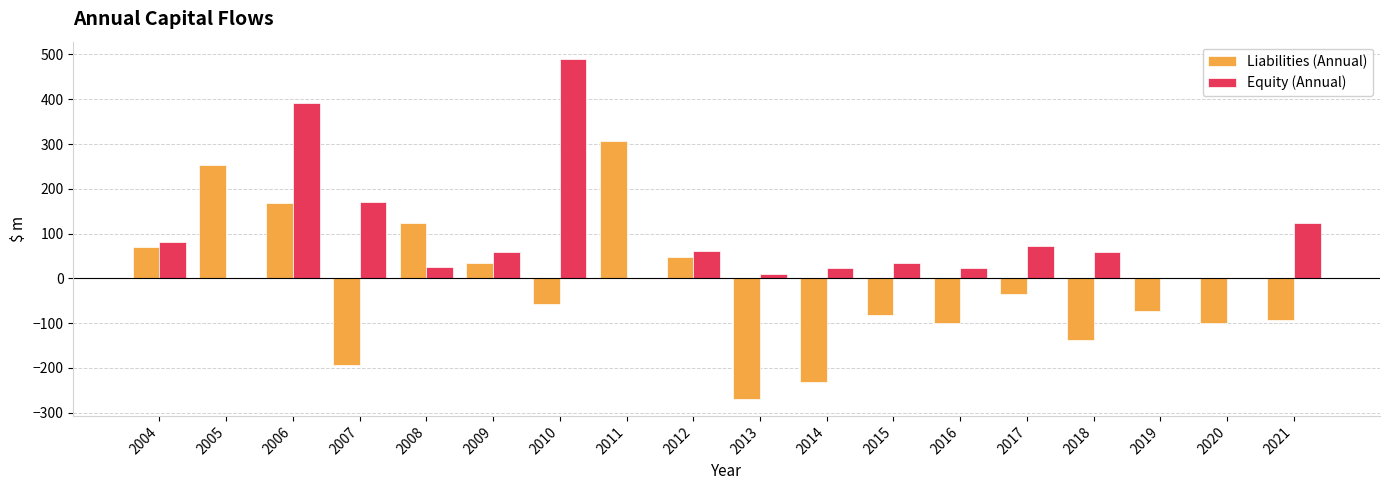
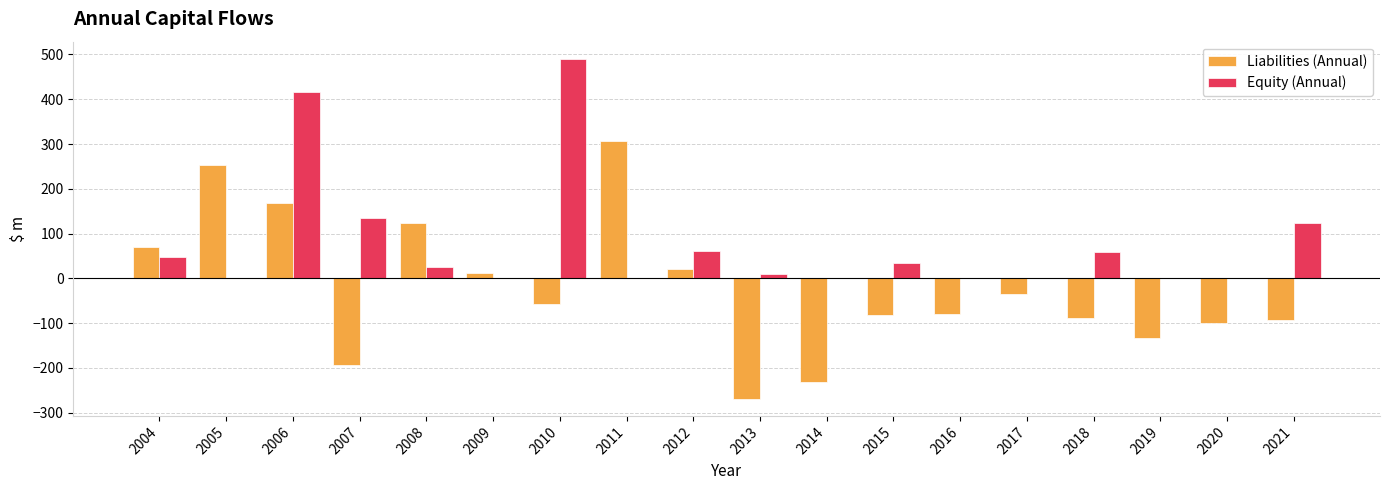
  {
    "Liabilities (Annual)": {
      "2004": 70,
      "2005": 250,
      "2006": 170,
      "2007": -190,
      "2008": 120,
-     "2009": 30,
+     "2009": 10,
      "2010": -60,
      "2011": 310,
-     "2012": 50,
+     "2012": 20,
      "2013": -270,
      "2014": -230,
      "2015": -80,
-     "2016": -100,
+     "2016": -80,
      "2017": -30,
-     "2018": -140,
-     "2019": -70,
+     "2018": -90,
+     "2019": -130,
      "2020": -100,
      "2021": -90
    },
    "Equity (Annual)": {
-     "2004": 80,
+     "2004": 50,
      "2005": 0,
-     "2006": 390,
-     "2007": 170,
+     "2006": 420,
+     "2007": 130,
      "2008": 30,
-     "2009": 60,
+     "2009": 0,
      "2010": 490,
      "2011": 0,
      "2012": 60,
      "2013": 10,
-     "2014": 20,
+     "2014": 0,
      "2015": 30,
-     "2016": 20,
-     "2017": 70,
+     "2016": 0,
+     "2017": 0,
      "2018": 60,
      "2019": 0,
      "2020": 0,
      "2021": 120
    }
  }
